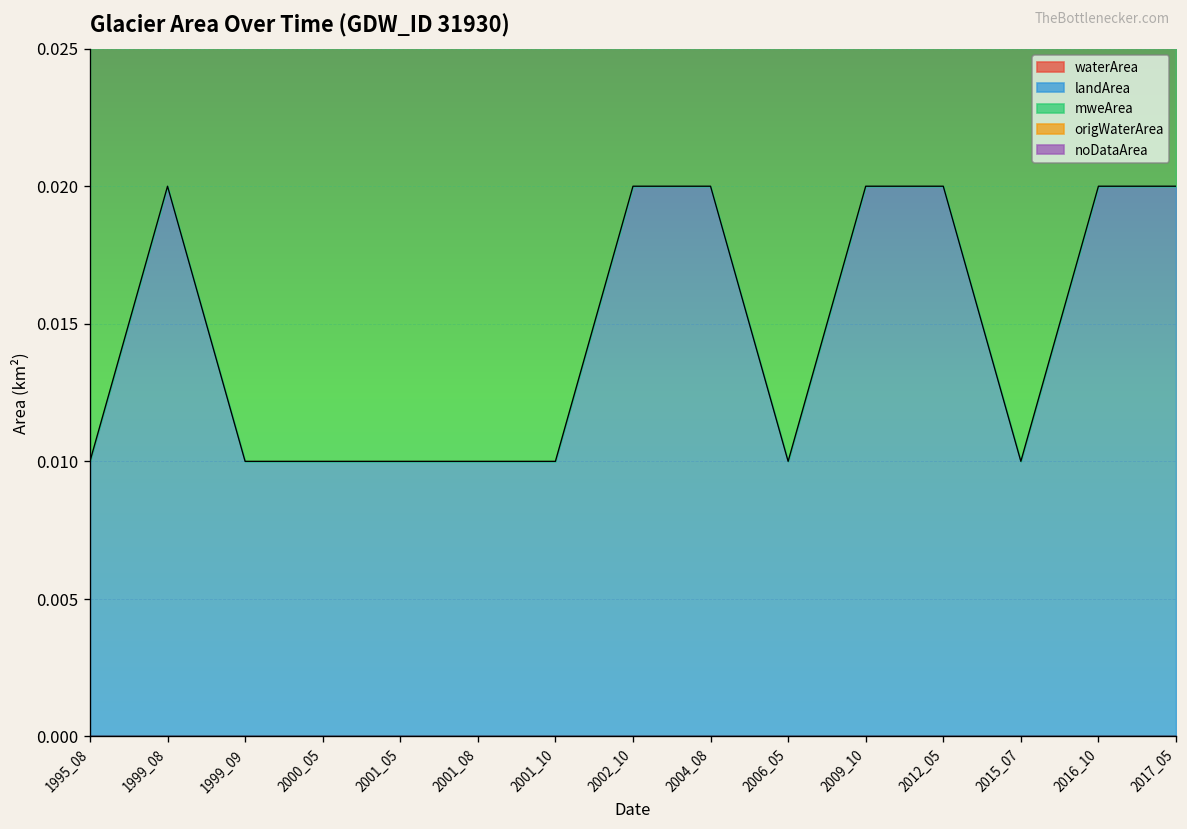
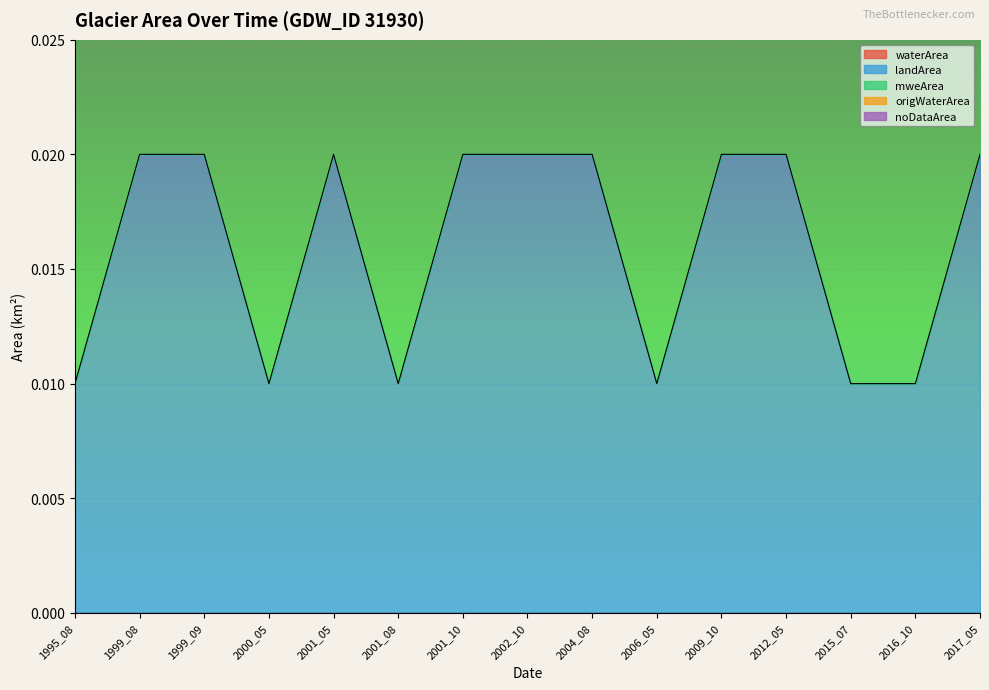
  {
    "waterArea": {
      "1995_08": 0.00,
      "1999_08": 0.00,
      "1999_09": 0.00,
      "2000_05": 0.00,
      "2001_05": 0.00,
      "2001_08": 0.00,
      "2001_10": 0.00,
      "2002_10": 0.00,
      "2004_08": 0.00,
      "2006_05": 0.00,
      "2009_10": 0.00,
      "2012_05": 0.00,
      "2015_07": 0.00,
      "2016_10": 0.00,
      "2017_05": 0.00
    },
    "landArea": {
      "1995_08": 0.01,
      "1999_08": 0.02,
-     "1999_09": 0.01,
+     "1999_09": 0.02,
      "2000_05": 0.01,
-     "2001_05": 0.01,
+     "2001_05": 0.02,
      "2001_08": 0.01,
-     "2001_10": 0.01,
+     "2001_10": 0.02,
      "2002_10": 0.02,
      "2004_08": 0.02,
      "2006_05": 0.01,
      "2009_10": 0.02,
      "2012_05": 0.02,
      "2015_07": 0.01,
-     "2016_10": 0.02,
+     "2016_10": 0.01,
      "2017_05": 0.02
    }
  }
